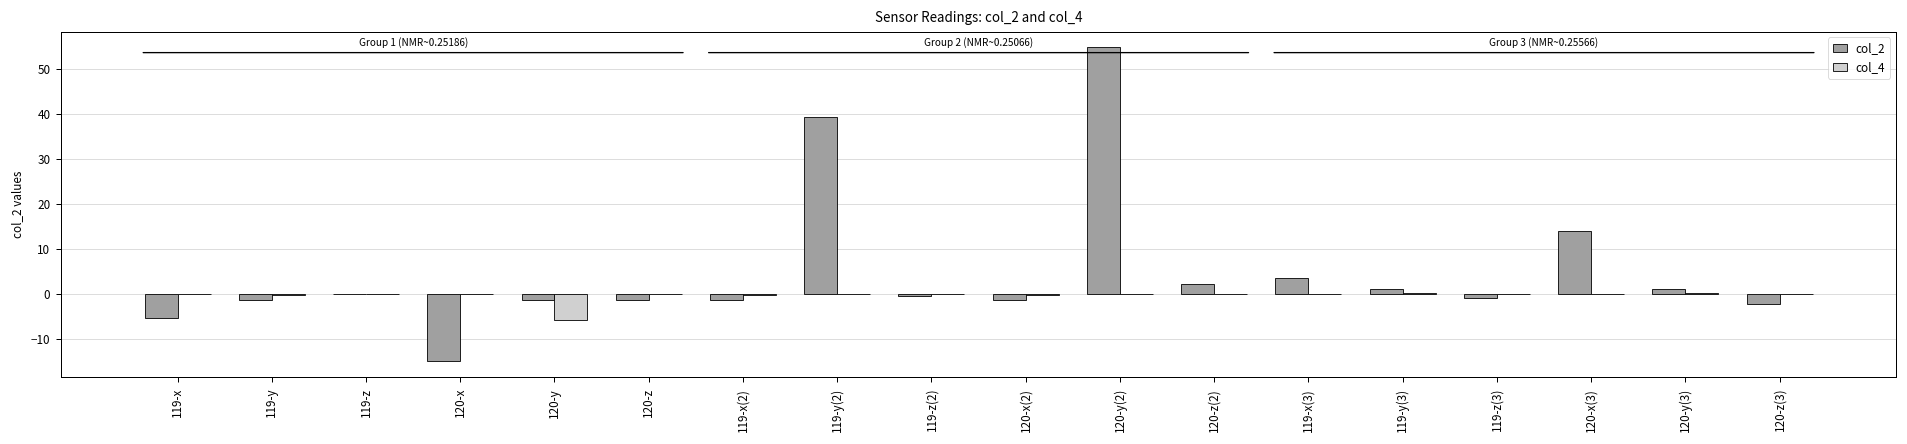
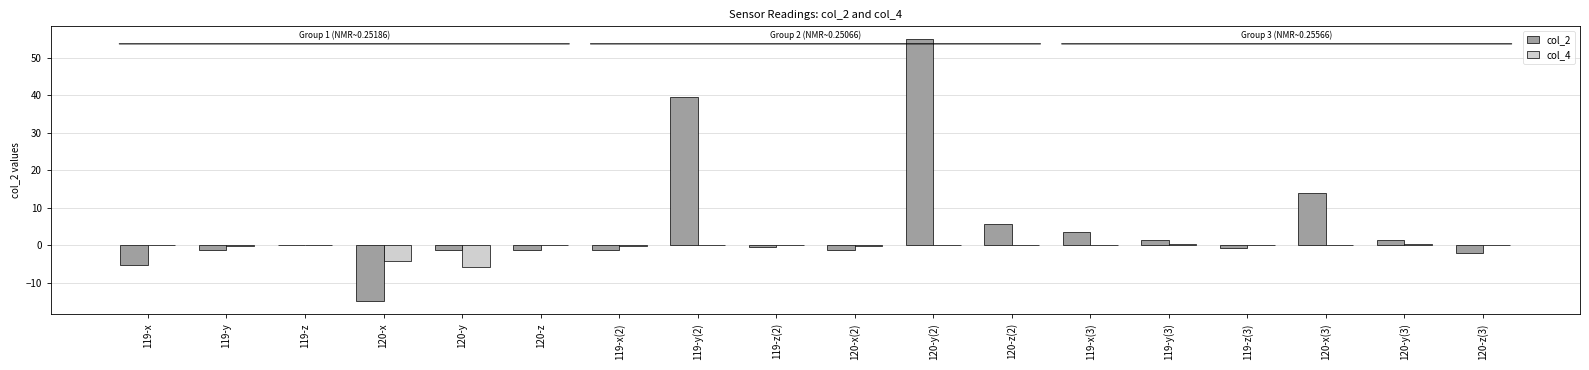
  {
    "col_2": {
      "119-x": -5,
      "119-y": -1,
      "120-x": -15,
      "120-y": -1,
      "120-z": -1,
      "119-x(2)": -1,
      "119-y(2)": 39,
      "120-x(2)": -1,
      "120-y(2)": 55,
-     "120-z(2)": 2,
+     "120-z(2)": 6,
      "119-x(3)": 4,
      "119-y(3)": 1,
      "119-z(3)": -1,
      "120-x(3)": 14,
      "120-y(3)": 1,
      "120-z(3)": -2
    },
    "col_4": {
-     "120-x": 0,
+     "120-x": -4,
      "120-y": -6
    }
  }
